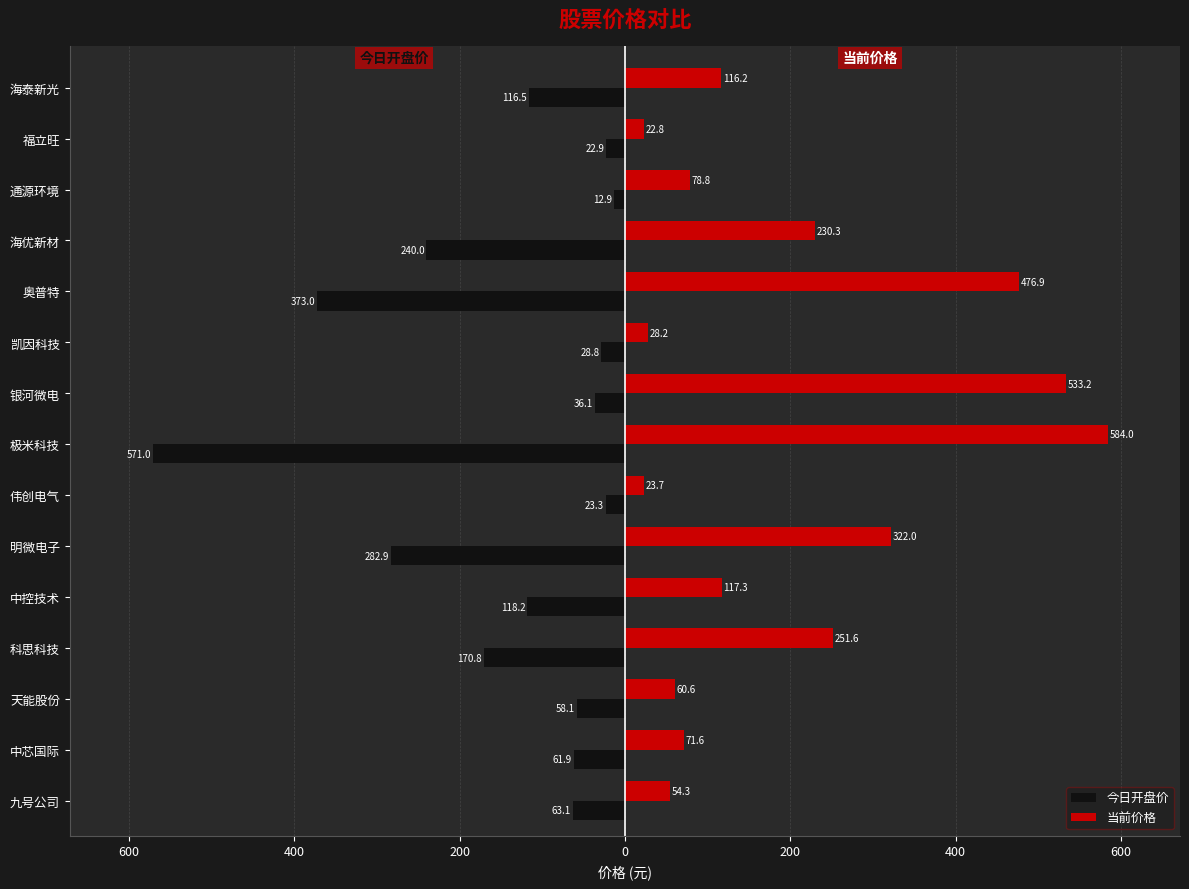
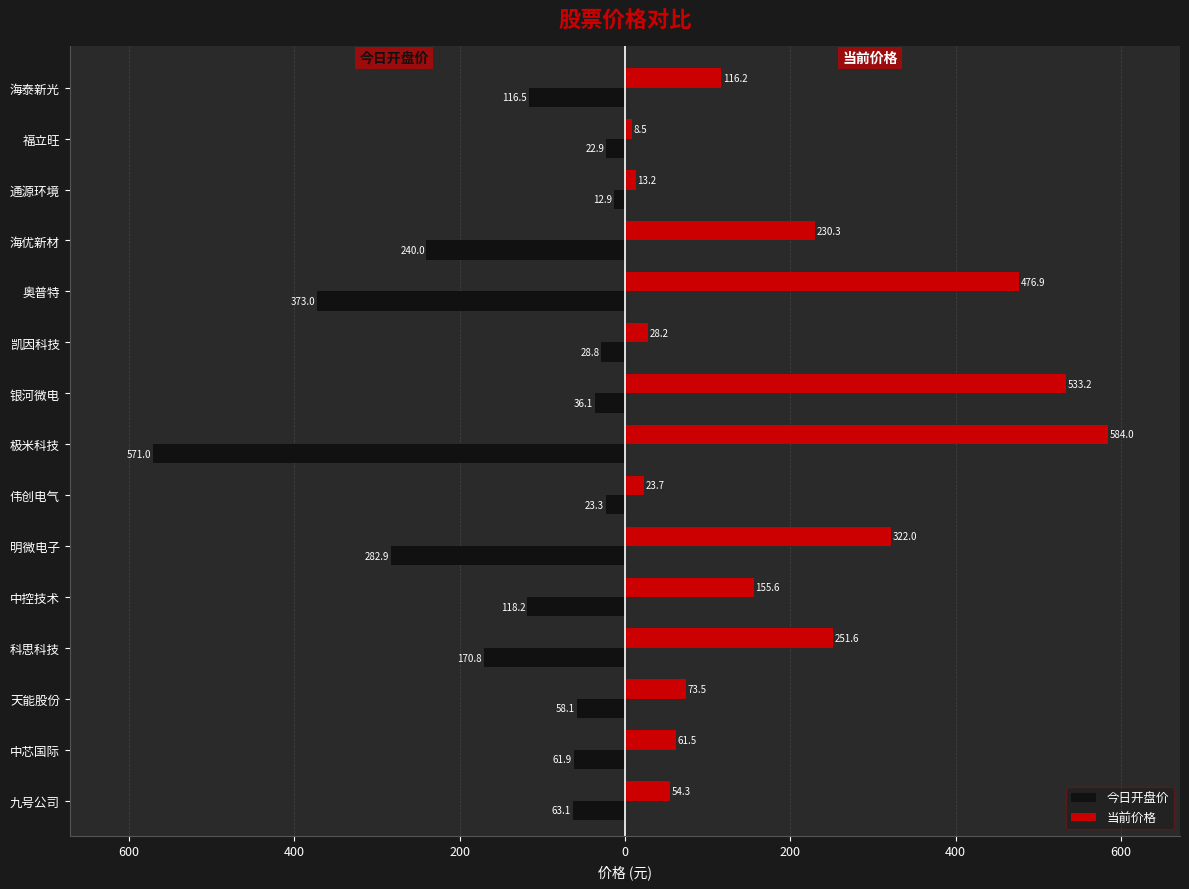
  {
    "当前价格": {
      "海泰新光": 116.2,
-     "福立旺": 22.8,
-     "通源环境": 78.8,
+     "福立旺": 8.5,
+     "通源环境": 13.2,
      "海优新材": 230.3,
      "奥普特": 476.9,
      "凯因科技": 28.2,
      "银河微电": 533.2,
      "极米科技": 584.0,
      "伟创电气": 23.7,
      "明微电子": 322.0,
-     "中控技术": 117.3,
+     "中控技术": 155.6,
      "科思科技": 251.6,
-     "天能股份": 60.6,
-     "中芯国际": 71.6,
+     "天能股份": 73.5,
+     "中芯国际": 61.5,
      "九号公司": 54.3
    }
  }
